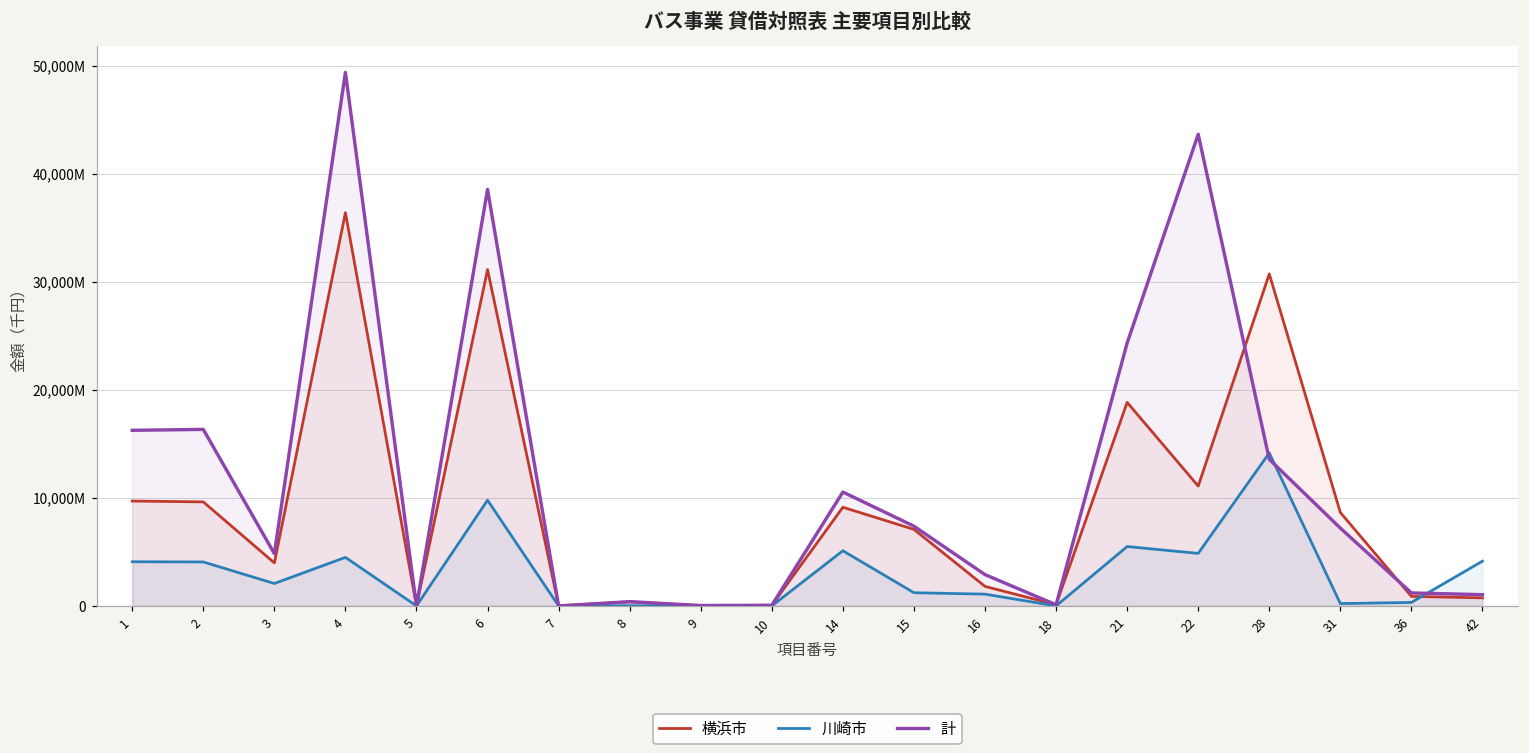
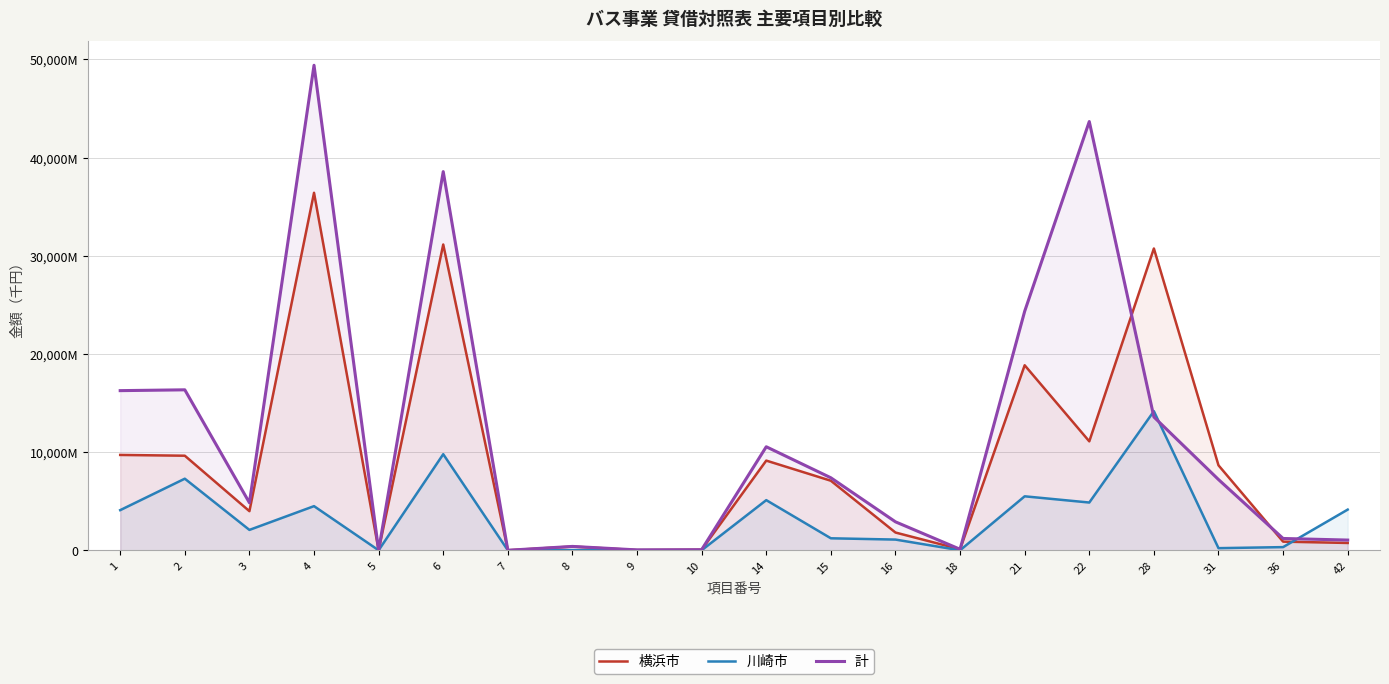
  {
    "横浜市": {
      "1": "10,000,000,000",
      "2": "10,000,000,000",
      "3": "4,000,000,000",
      "4": "36,000,000,000",
      "6": "31,000,000,000",
      "14": "9,000,000,000",
      "15": "7,000,000,000",
      "16": "2,000,000,000",
      "21": "19,000,000,000",
      "22": "11,000,000,000",
      "28": "31,000,000,000",
      "31": "9,000,000,000",
      "36": "1,000,000,000",
      "42": "1,000,000,000"
    },
    "川崎市": {
      "1": "4,000,000,000",
-     "2": "4,000,000,000",
+     "2": "7,000,000,000",
      "3": "2,000,000,000",
      "4": "4,000,000,000",
      "6": "10,000,000,000",
      "8": "0",
      "14": "5,000,000,000",
      "15": "1,000,000,000",
      "16": "1,000,000,000",
      "21": "5,000,000,000",
      "22": "5,000,000,000",
      "28": "14,000,000,000",
      "31": "0",
      "36": "0",
      "42": "4,000,000,000"
    },
    "計": {
      "1": "16,000,000,000",
      "2": "16,000,000,000",
      "3": "5,000,000,000",
      "4": "49,000,000,000",
      "6": "39,000,000,000",
      "14": "11,000,000,000",
      "15": "7,000,000,000",
      "16": "3,000,000,000",
      "21": "24,000,000,000",
      "22": "44,000,000,000",
      "28": "14,000,000,000",
      "31": "7,000,000,000",
      "36": "1,000,000,000",
      "42": "1,000,000,000"
    }
  }
